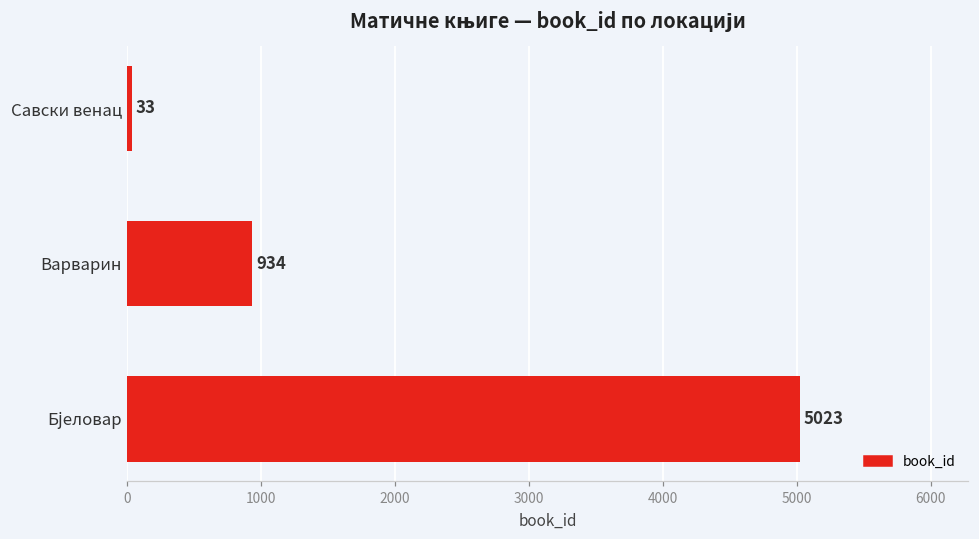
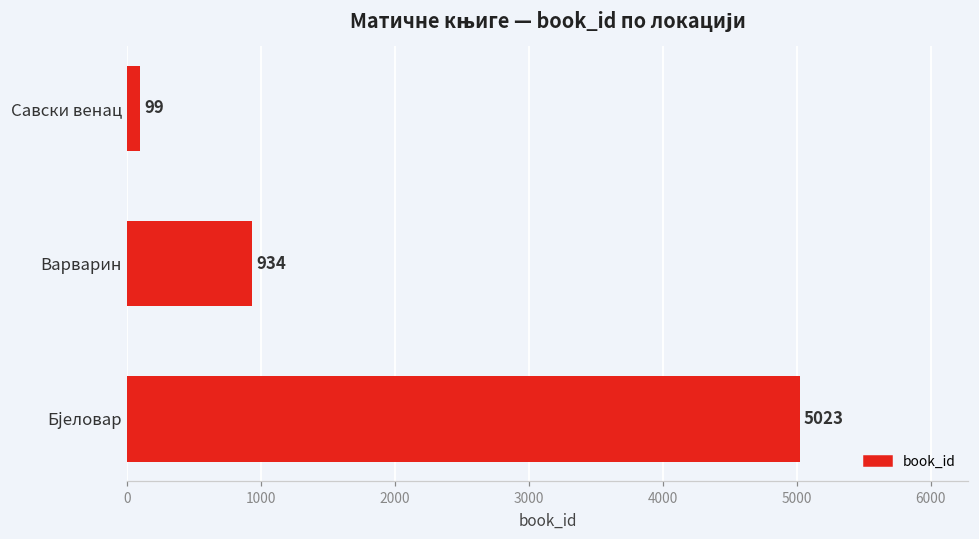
  {
-   "Савски венац": 33,
+   "Савски венац": 99,
    "Варварин": 934,
    "Бјеловар": 5023
  }
